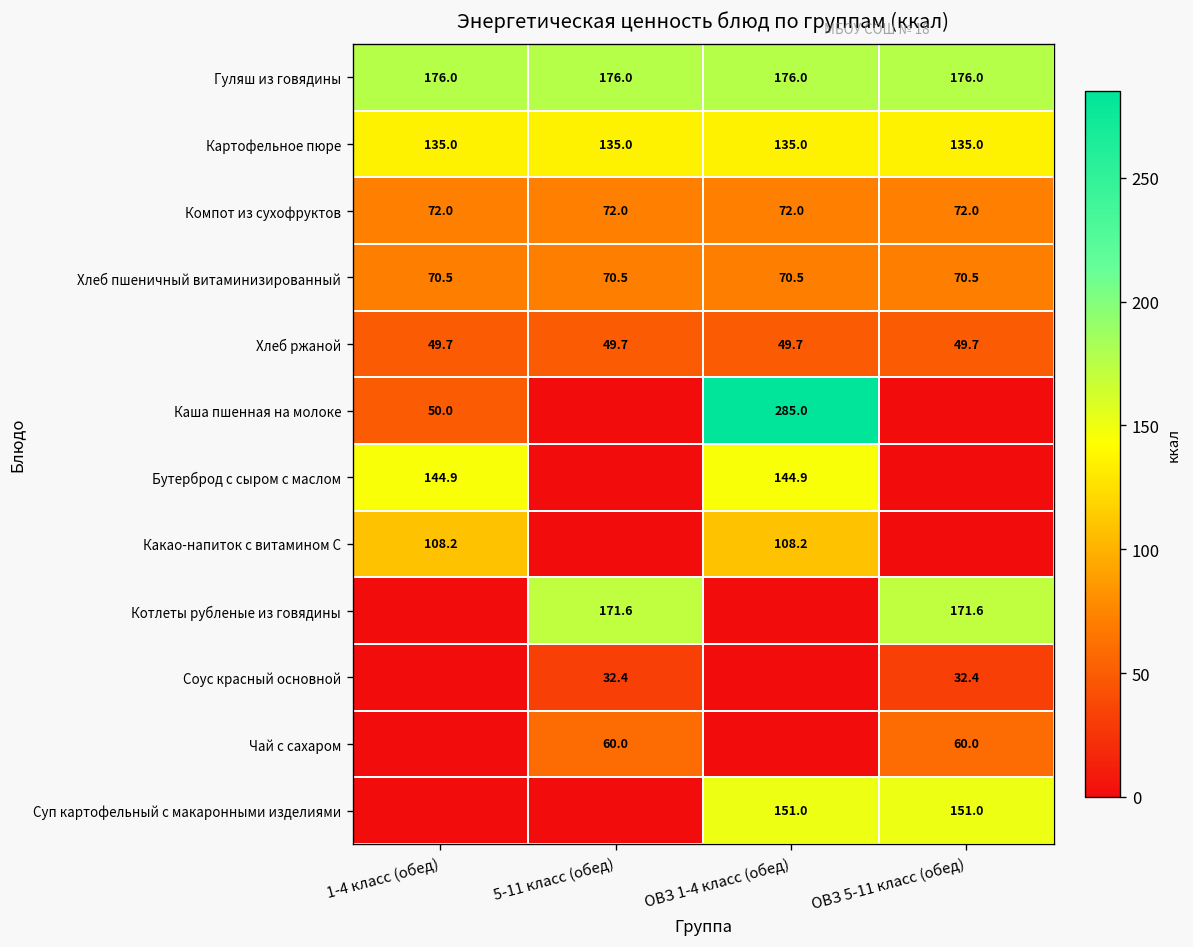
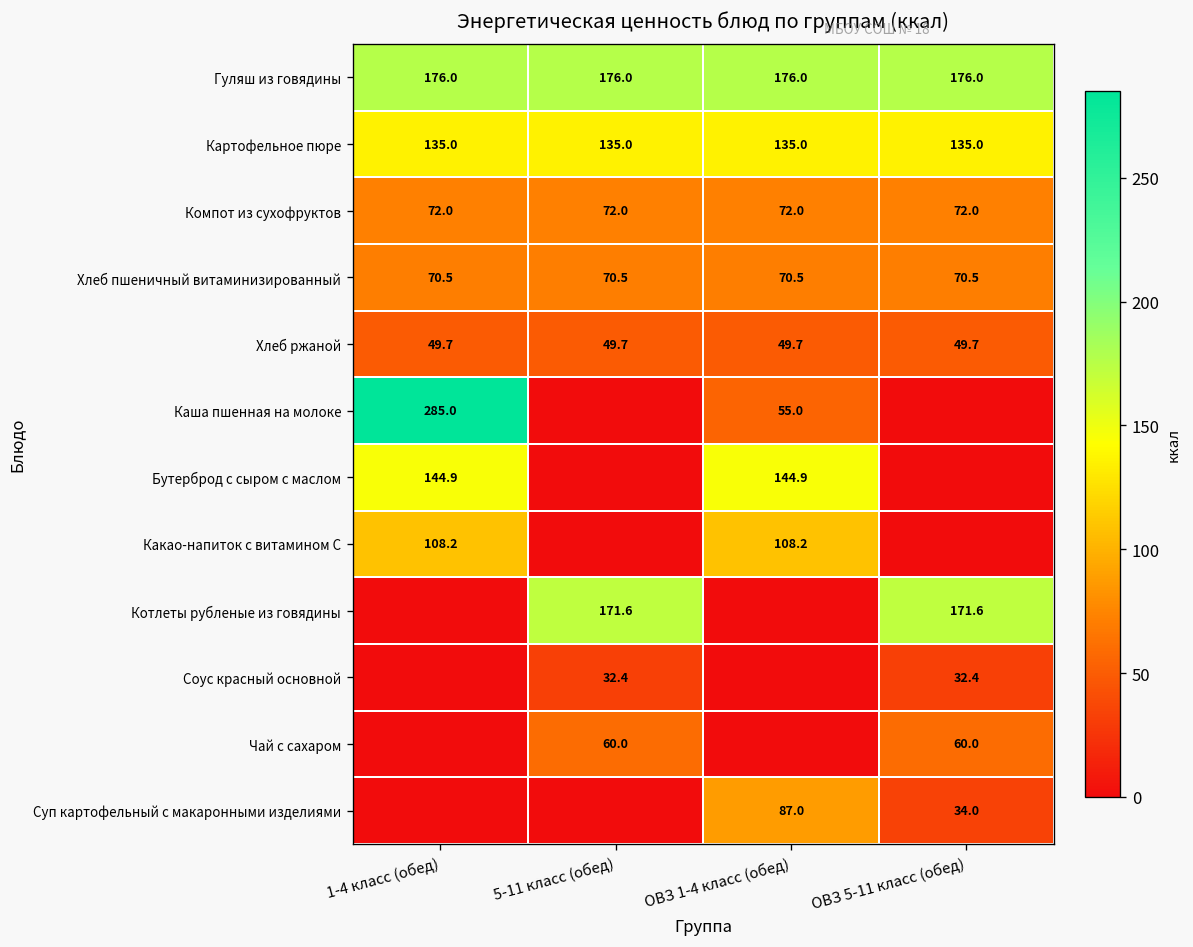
  {
    "Гуляш из говядины": {
      "1-4 класс (обед)": 176.0,
      "5-11 класс (обед)": 176.0,
      "ОВЗ 1-4 класс (обед)": 176.0,
      "ОВЗ 5-11 класс (обед)": 176.0
    },
    "Картофельное пюре": {
      "1-4 класс (обед)": 135.0,
      "5-11 класс (обед)": 135.0,
      "ОВЗ 1-4 класс (обед)": 135.0,
      "ОВЗ 5-11 класс (обед)": 135.0
    },
    "Компот из сухофруктов": {
      "1-4 класс (обед)": 72.0,
      "5-11 класс (обед)": 72.0,
      "ОВЗ 1-4 класс (обед)": 72.0,
      "ОВЗ 5-11 класс (обед)": 72.0
    },
    "Хлеб пшеничный витаминизированный": {
      "1-4 класс (обед)": 70.5,
      "5-11 класс (обед)": 70.5,
      "ОВЗ 1-4 класс (обед)": 70.5,
      "ОВЗ 5-11 класс (обед)": 70.5
    },
    "Хлеб ржаной": {
      "1-4 класс (обед)": 49.7,
      "5-11 класс (обед)": 49.7,
      "ОВЗ 1-4 класс (обед)": 49.7,
      "ОВЗ 5-11 класс (обед)": 49.7
    },
    "Каша пшенная на молоке": {
-     "1-4 класс (обед)": 50.0,
-     "ОВЗ 1-4 класс (обед)": 285.0
+     "1-4 класс (обед)": 285.0,
+     "ОВЗ 1-4 класс (обед)": 55.0
    },
    "Бутерброд с сыром с маслом": {
      "1-4 класс (обед)": 144.9,
      "ОВЗ 1-4 класс (обед)": 144.9
    },
    "Какао-напиток с витамином С": {
      "1-4 класс (обед)": 108.2,
      "ОВЗ 1-4 класс (обед)": 108.2
    },
    "Котлеты рубленые из говядины": {
      "5-11 класс (обед)": 171.6,
      "ОВЗ 5-11 класс (обед)": 171.6
    },
    "Соус красный основной": {
      "5-11 класс (обед)": 32.4,
      "ОВЗ 5-11 класс (обед)": 32.4
    },
    "Чай с сахаром": {
      "5-11 класс (обед)": 60.0,
      "ОВЗ 5-11 класс (обед)": 60.0
    },
    "Суп картофельный с макаронными изделиями": {
-     "ОВЗ 1-4 класс (обед)": 151.0,
-     "ОВЗ 5-11 класс (обед)": 151.0
+     "ОВЗ 1-4 класс (обед)": 87.0,
+     "ОВЗ 5-11 класс (обед)": 34.0
    }
  }
